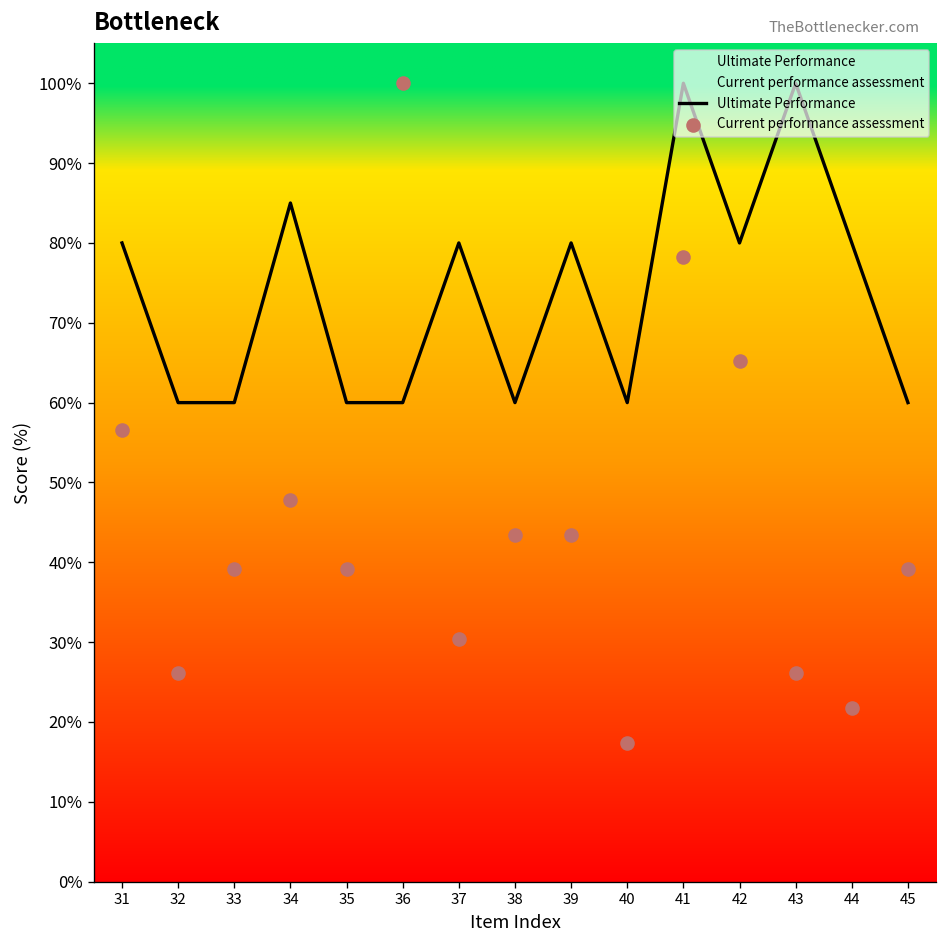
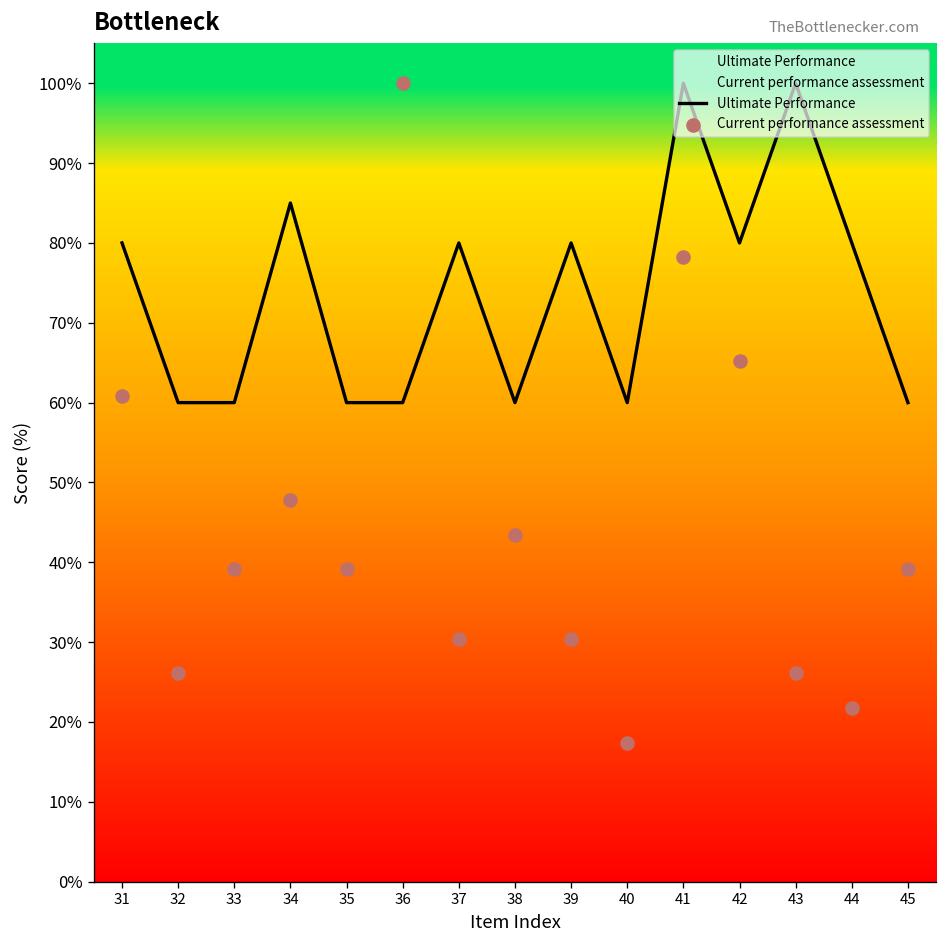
  {
    "Ultimate Performance": {
      "31": "80%",
      "32": "60%",
      "33": "60%",
      "34": "85%",
      "35": "60%",
      "36": "60%",
      "37": "80%",
      "38": "60%",
      "39": "80%",
      "40": "60%",
      "42": "80%",
      "44": "80%",
      "45": "60%"
    },
    "Current performance assessment": {
-     "31": "57%",
+     "31": "61%",
      "32": "26%",
      "33": "39%",
      "34": "48%",
      "35": "39%",
      "36": "100%",
      "37": "30%",
      "38": "43%",
-     "39": "43%",
+     "39": "30%",
      "40": "17%",
      "41": "78%",
      "42": "65%",
      "43": "26%",
      "44": "22%",
      "45": "39%"
    }
  }
